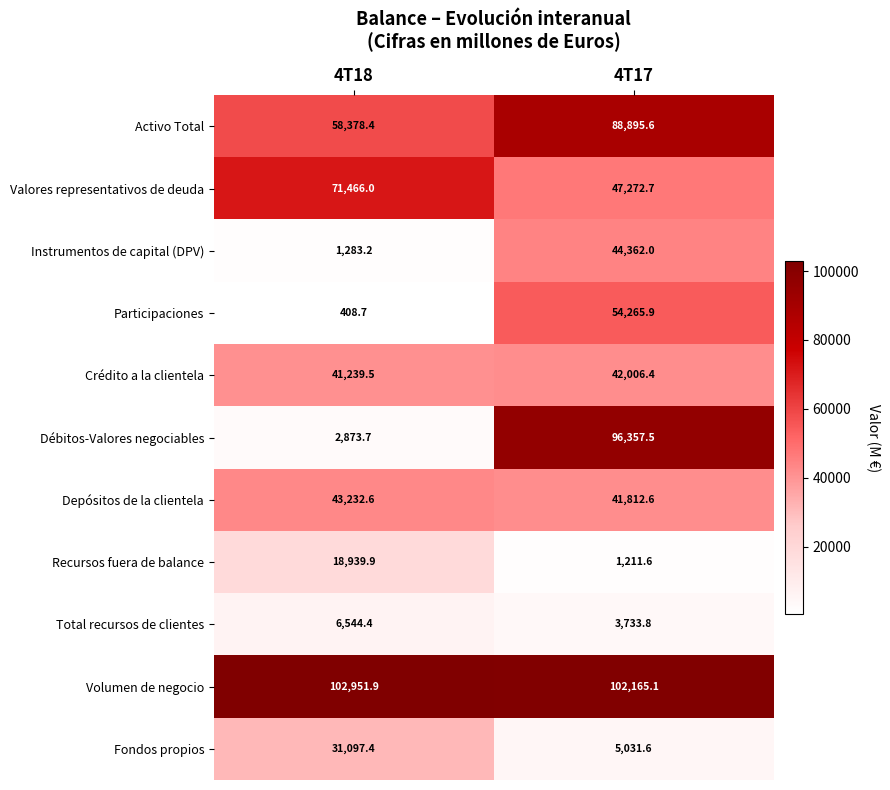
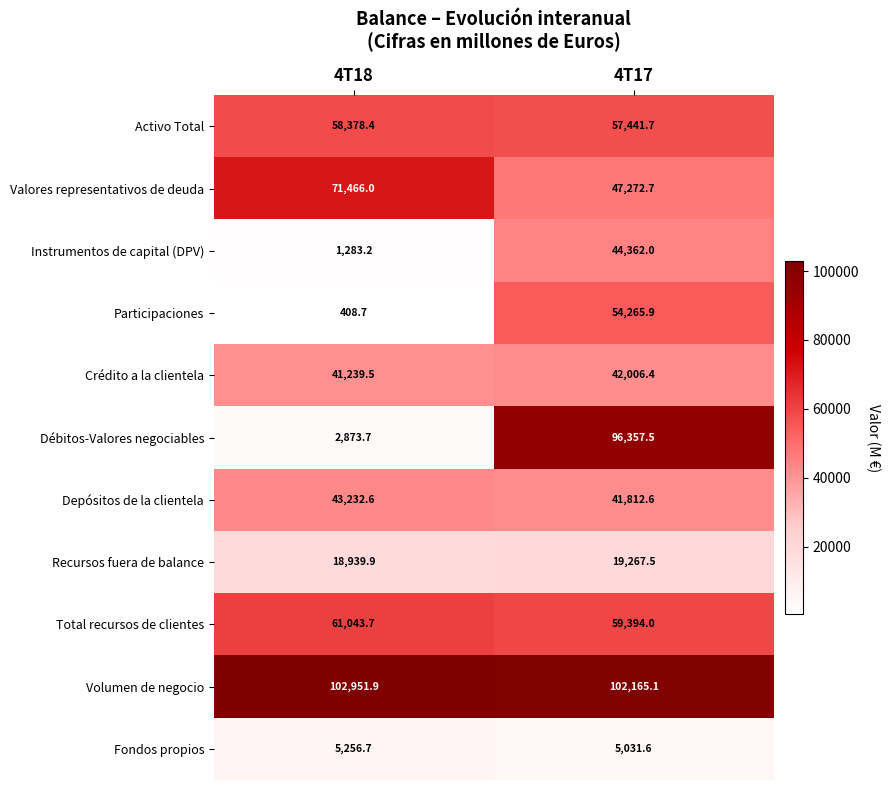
  {
    "Activo Total": {
      "4T18": "58,378.4",
-     "4T17": "88,895.6"
+     "4T17": "57,441.7"
    },
    "Valores representativos de deuda": {
      "4T18": "71,466.0",
      "4T17": "47,272.7"
    },
    "Instrumentos de capital (DPV)": {
      "4T18": "1,283.2",
      "4T17": "44,362.0"
    },
    "Participaciones": {
      "4T18": "408.7",
      "4T17": "54,265.9"
    },
    "Crédito a la clientela": {
      "4T18": "41,239.5",
      "4T17": "42,006.4"
    },
    "Débitos-Valores negociables": {
      "4T18": "2,873.7",
      "4T17": "96,357.5"
    },
    "Depósitos de la clientela": {
      "4T18": "43,232.6",
      "4T17": "41,812.6"
    },
    "Recursos fuera de balance": {
      "4T18": "18,939.9",
-     "4T17": "1,211.6"
+     "4T17": "19,267.5"
    },
    "Total recursos de clientes": {
-     "4T18": "6,544.4",
-     "4T17": "3,733.8"
+     "4T18": "61,043.7",
+     "4T17": "59,394.0"
    },
    "Volumen de negocio": {
      "4T18": "102,951.9",
      "4T17": "102,165.1"
    },
    "Fondos propios": {
-     "4T18": "31,097.4",
+     "4T18": "5,256.7",
      "4T17": "5,031.6"
    }
  }
